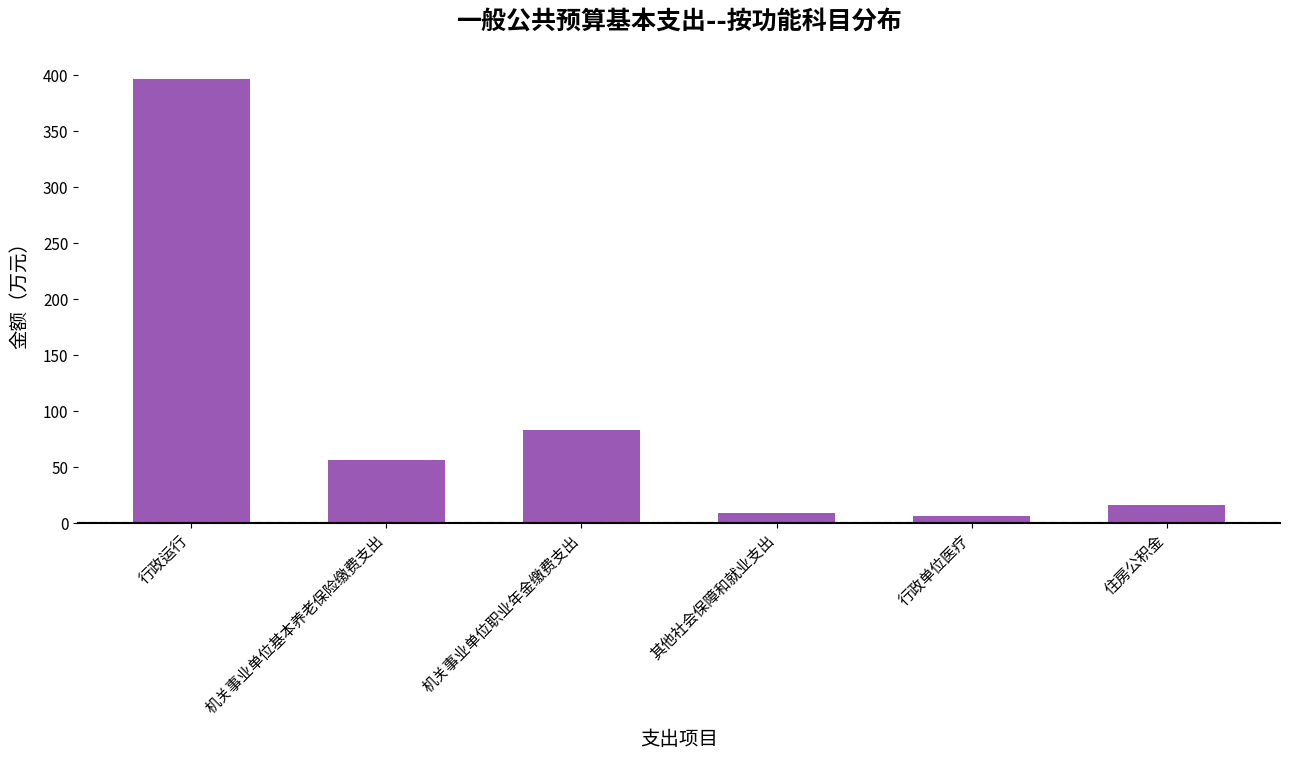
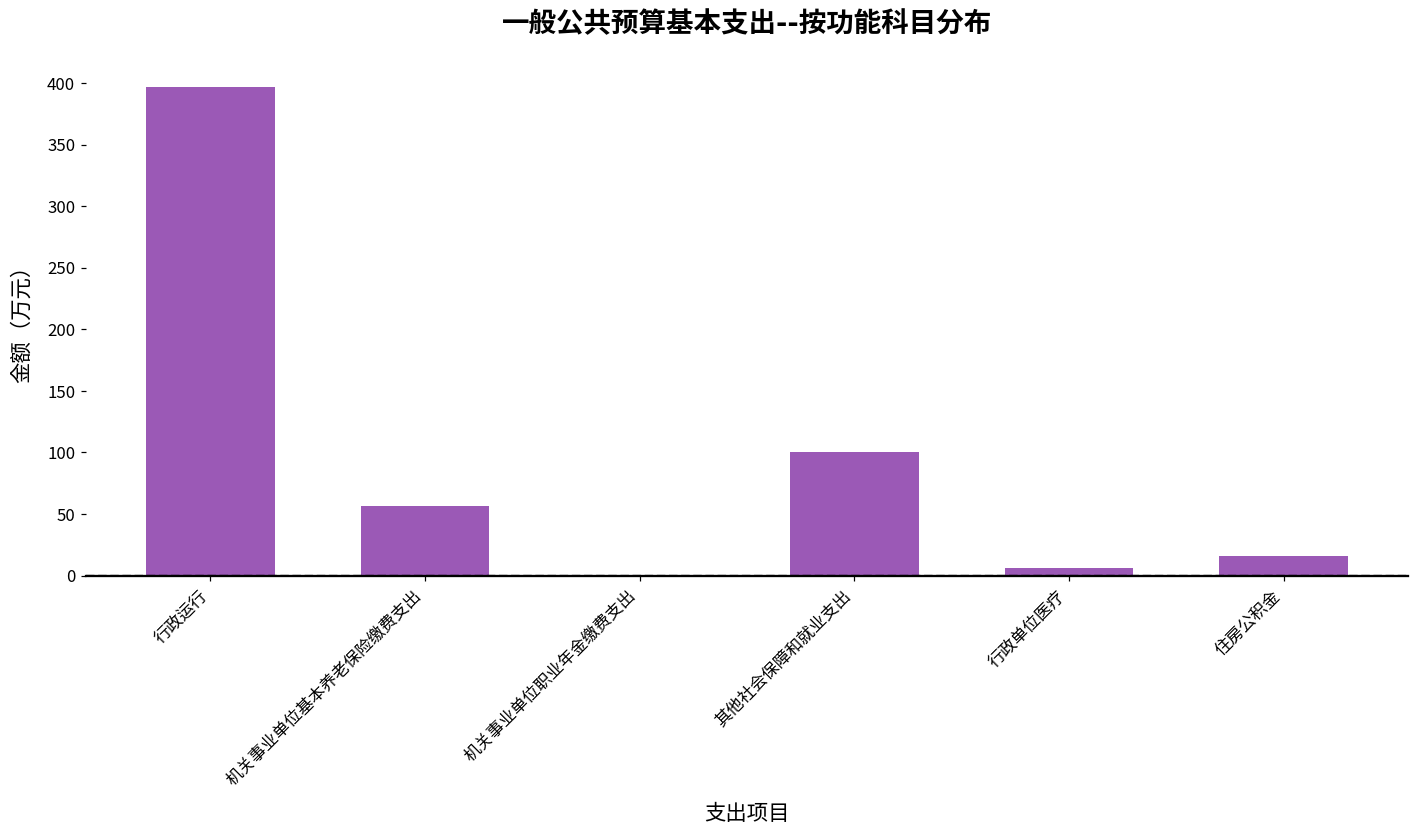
  {
    "行政运行": 397,
    "机关事业单位基本养老保险缴费支出": 57,
-   "机关事业单位职业年金缴费支出": 83,
-   "其他社会保障和就业支出": 9,
+   "机关事业单位职业年金缴费支出": 1,
+   "其他社会保障和就业支出": 100,
    "行政单位医疗": 6,
    "住房公积金": 16
  }
